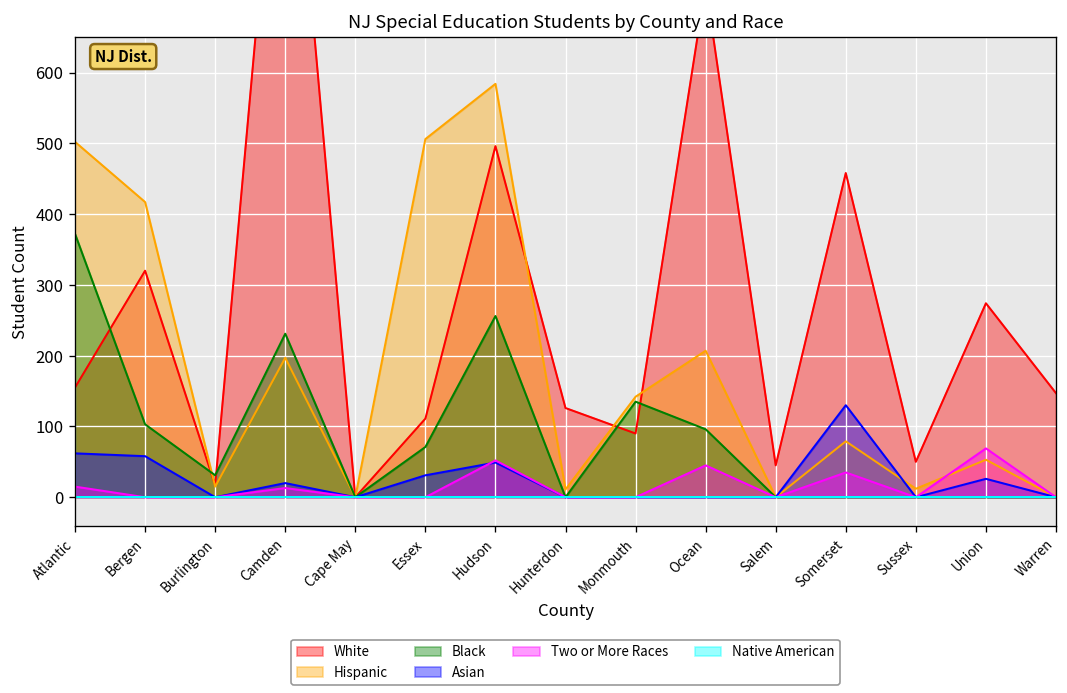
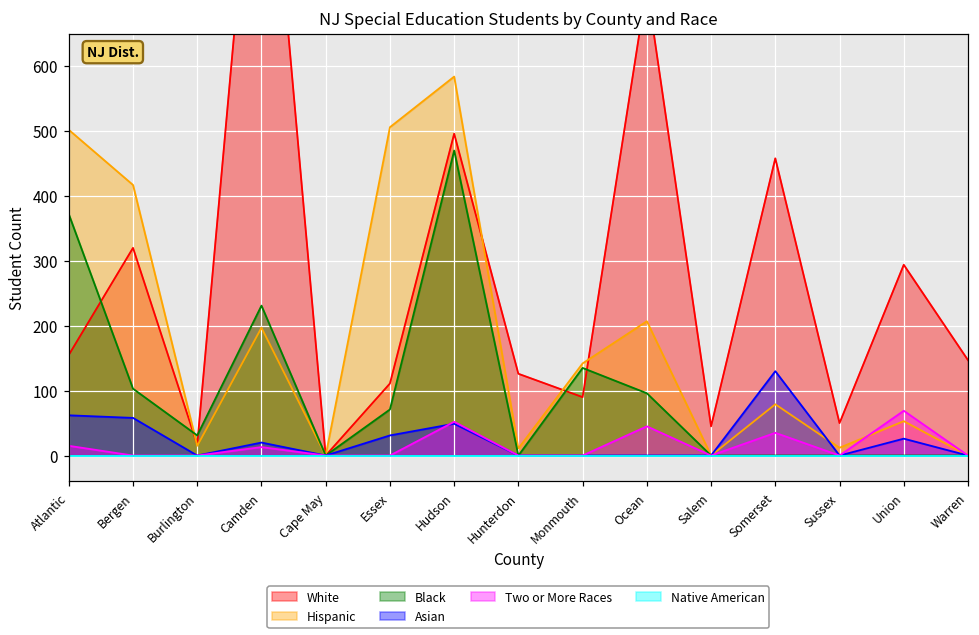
  {
    "White": {
      "Atlantic": 160,
      "Bergen": 320,
      "Essex": 110,
      "Hudson": 500,
      "Hunterdon": 130,
      "Monmouth": 90,
      "Salem": 50,
      "Somerset": 460,
      "Sussex": 50,
-     "Union": 270,
+     "Union": 290,
      "Warren": 150
    },
    "Hispanic": {
      "Atlantic": 500,
      "Bergen": 420,
      "Camden": 200,
      "Essex": 510,
      "Hudson": 580,
      "Hunterdon": 10,
      "Monmouth": 140,
      "Ocean": 210,
      "Somerset": 80,
      "Sussex": 10,
      "Union": 50
    },
    "Black": {
      "Atlantic": 370,
      "Bergen": 100,
      "Burlington": 30,
      "Camden": 230,
      "Essex": 70,
-     "Hudson": 260,
+     "Hudson": 470,
      "Monmouth": 140,
      "Ocean": 100
    },
    "Asian": {
      "Atlantic": 60,
      "Bergen": 60,
      "Camden": 20,
      "Essex": 30,
      "Somerset": 130,
      "Union": 30
    },
    "Two or More Races": {
      "Atlantic": 20,
      "Camden": 10,
      "Ocean": 50,
      "Somerset": 40,
      "Union": 70
    },
    "Native American": {
      "Atlantic": 0,
      "Camden": 0,
      "Hudson": 0
    }
  }
